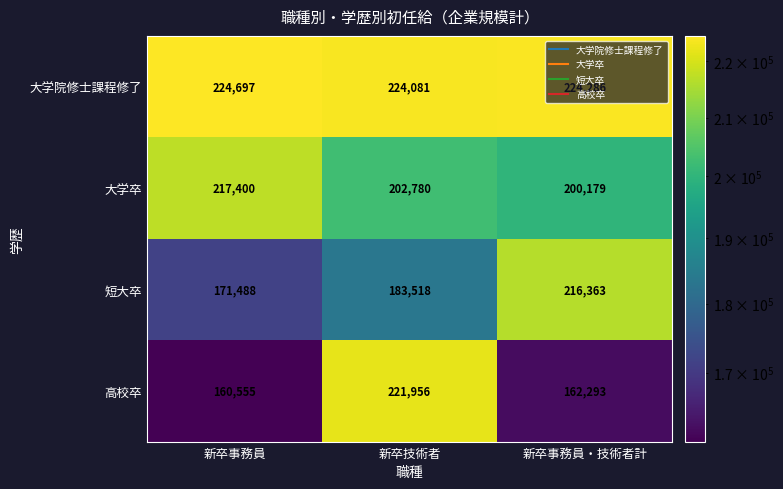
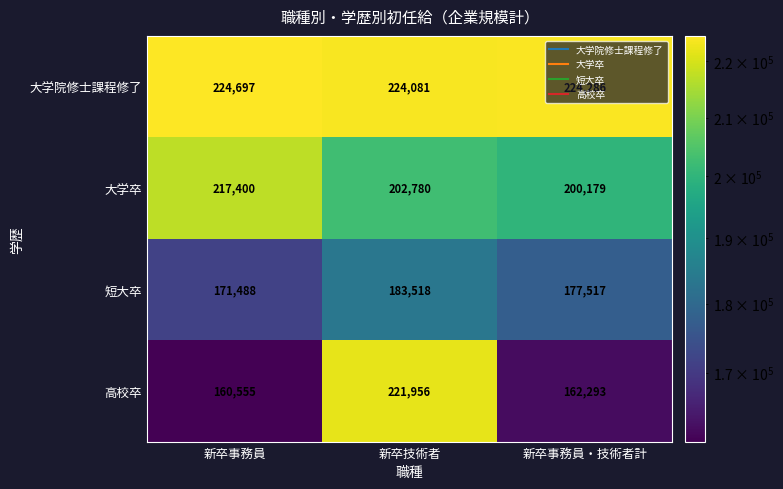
  {
    "大学院修士課程修了": {
      "新卒事務員": "224,697",
      "新卒技術者": "224,081"
    },
    "大学卒": {
      "新卒事務員": "217,400",
      "新卒技術者": "202,780",
      "新卒事務員・技術者計": "200,179"
    },
    "短大卒": {
      "新卒事務員": "171,488",
      "新卒技術者": "183,518",
-     "新卒事務員・技術者計": "216,363"
+     "新卒事務員・技術者計": "177,517"
    },
    "高校卒": {
      "新卒事務員": "160,555",
      "新卒技術者": "221,956",
      "新卒事務員・技術者計": "162,293"
    }
  }
